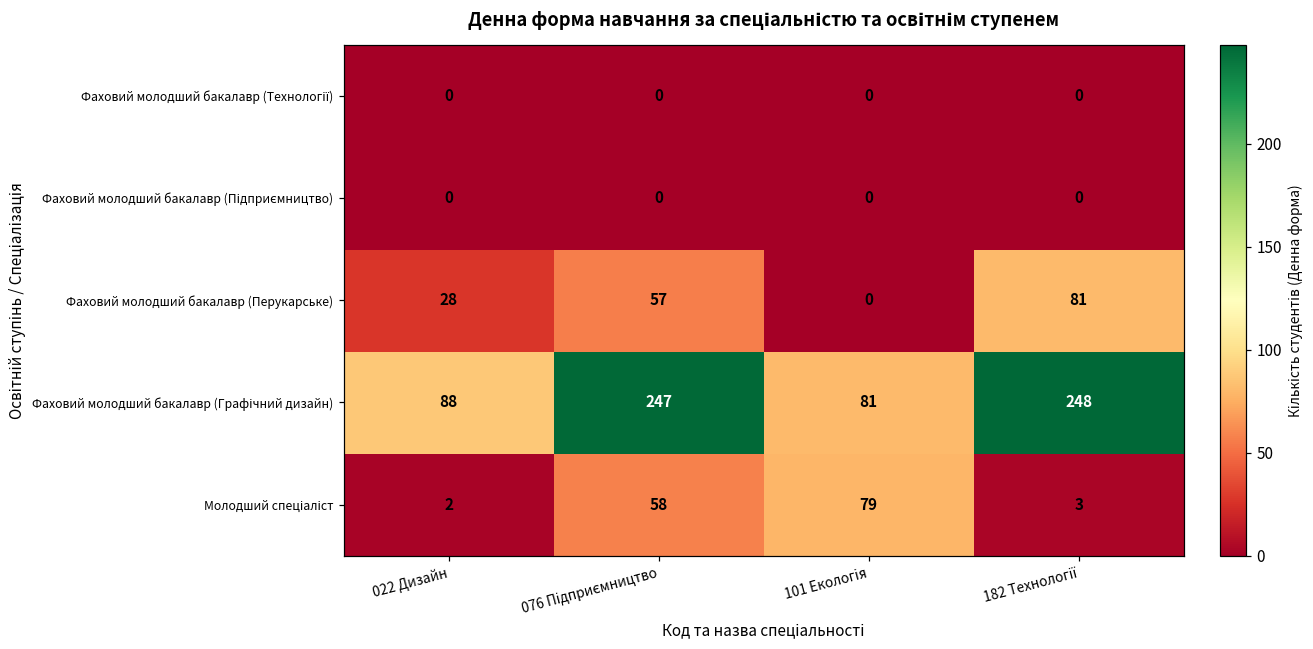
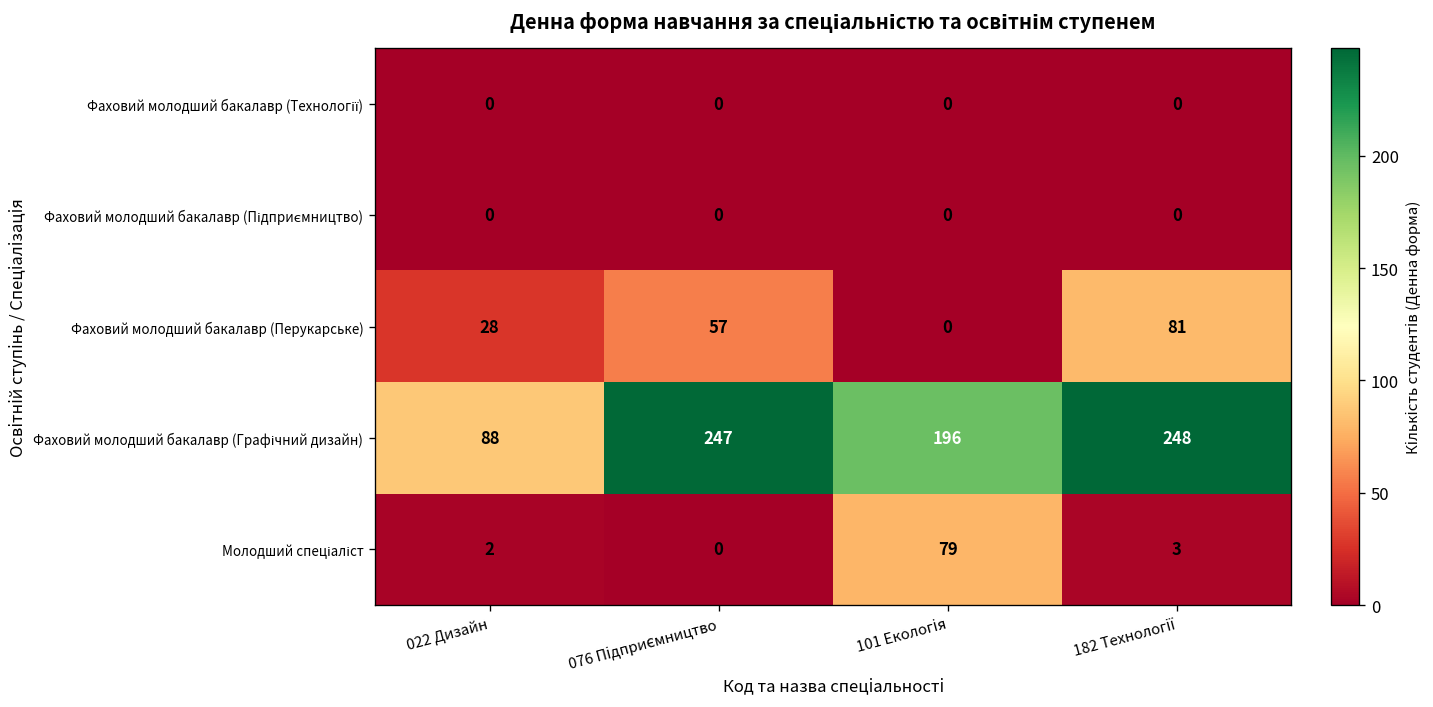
  {
    "Фаховий молодший бакалавр (Технології)": {
      "022 Дизайн": 0,
      "076 Підприємництво": 0,
      "101 Екологія": 0,
      "182 Технології": 0
    },
    "Фаховий молодший бакалавр (Підприємництво)": {
      "022 Дизайн": 0,
      "076 Підприємництво": 0,
      "101 Екологія": 0,
      "182 Технології": 0
    },
    "Фаховий молодший бакалавр (Перукарське)": {
      "022 Дизайн": 28,
      "076 Підприємництво": 57,
      "101 Екологія": 0,
      "182 Технології": 81
    },
    "Фаховий молодший бакалавр (Графічний дизайн)": {
      "022 Дизайн": 88,
      "076 Підприємництво": 247,
-     "101 Екологія": 81,
+     "101 Екологія": 196,
      "182 Технології": 248
    },
    "Молодший спеціаліст": {
      "022 Дизайн": 2,
-     "076 Підприємництво": 58,
+     "076 Підприємництво": 0,
      "101 Екологія": 79,
      "182 Технології": 3
    }
  }
